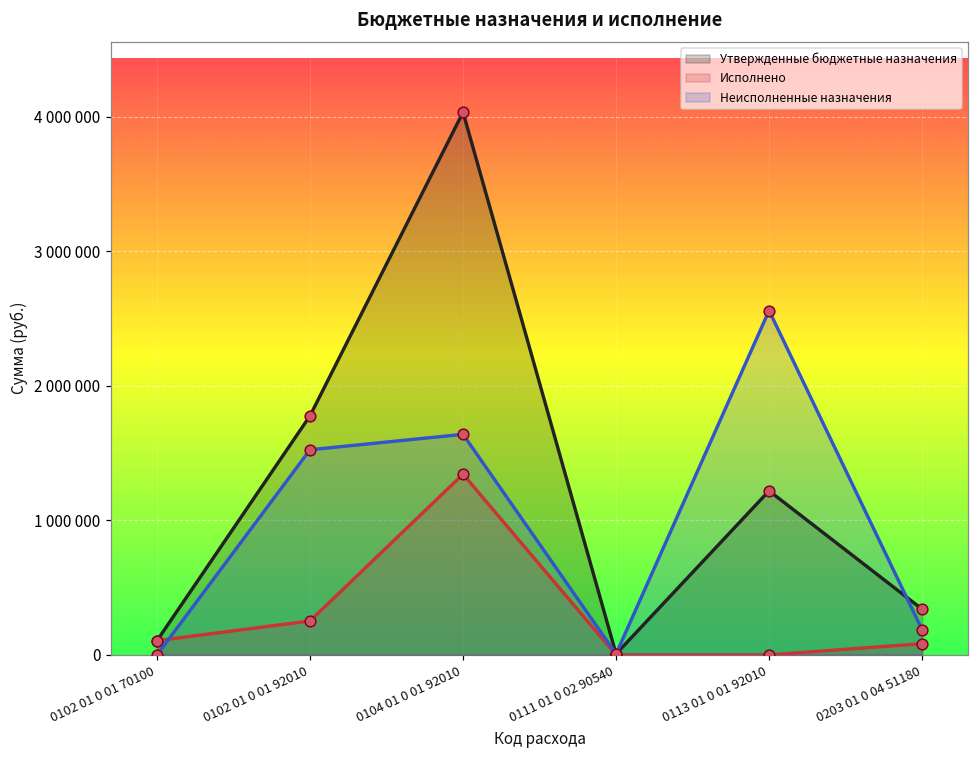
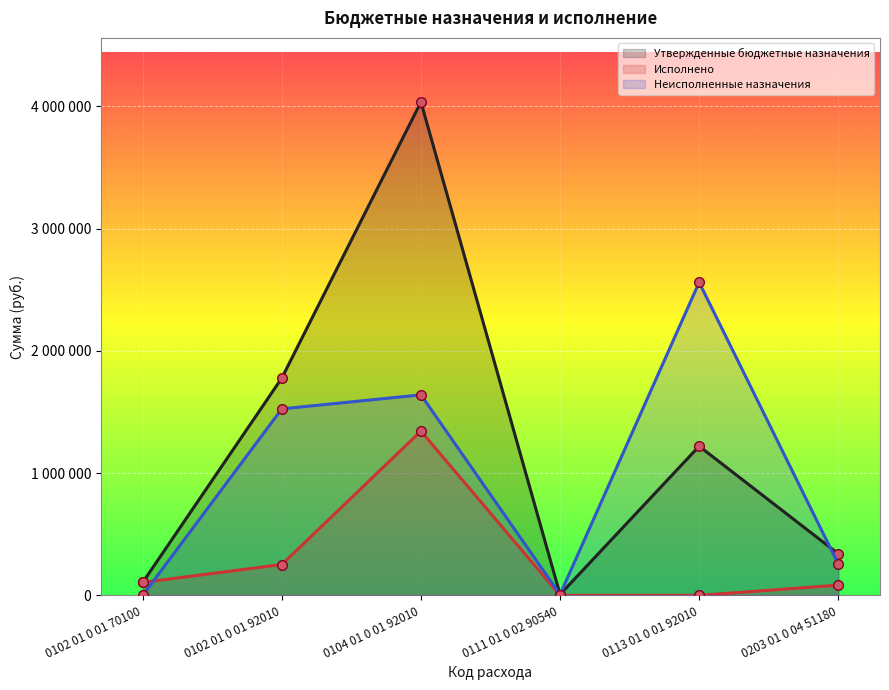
  {
    "Неисполненные назначения": {
      "0102 01 0 01 70100": 0,
      "0102 01 0 01 92010": 1530000,
      "0104 01 0 01 92010": 1640000,
      "0113 01 0 01 92010": 2560000,
-     "0203 01 0 04 51180": 190000
+     "0203 01 0 04 51180": 260000
    }
  }
